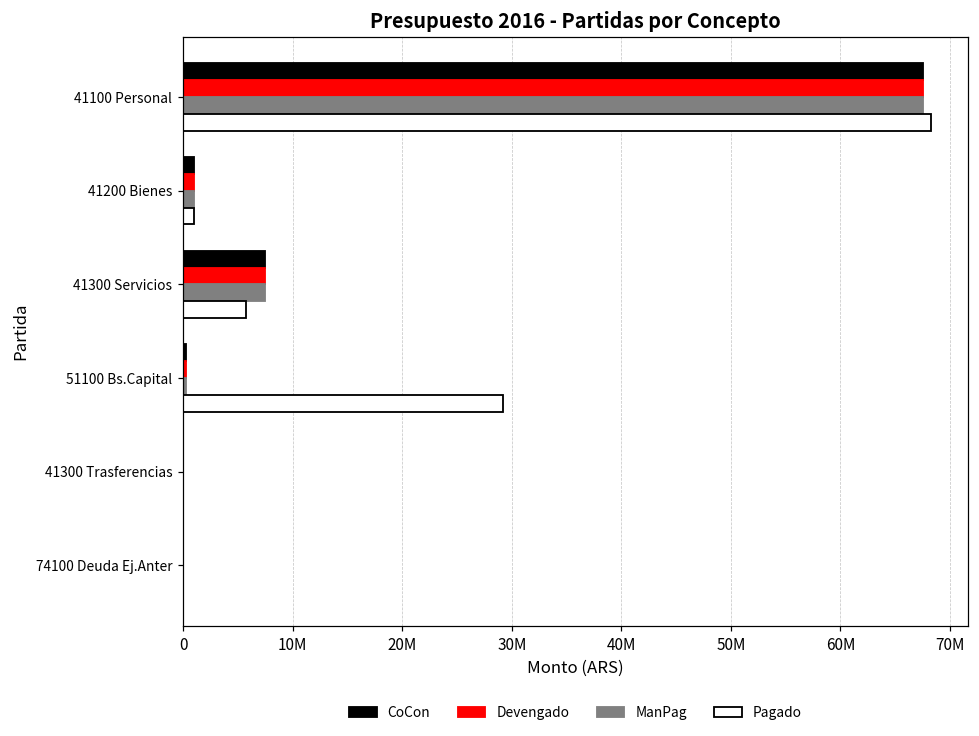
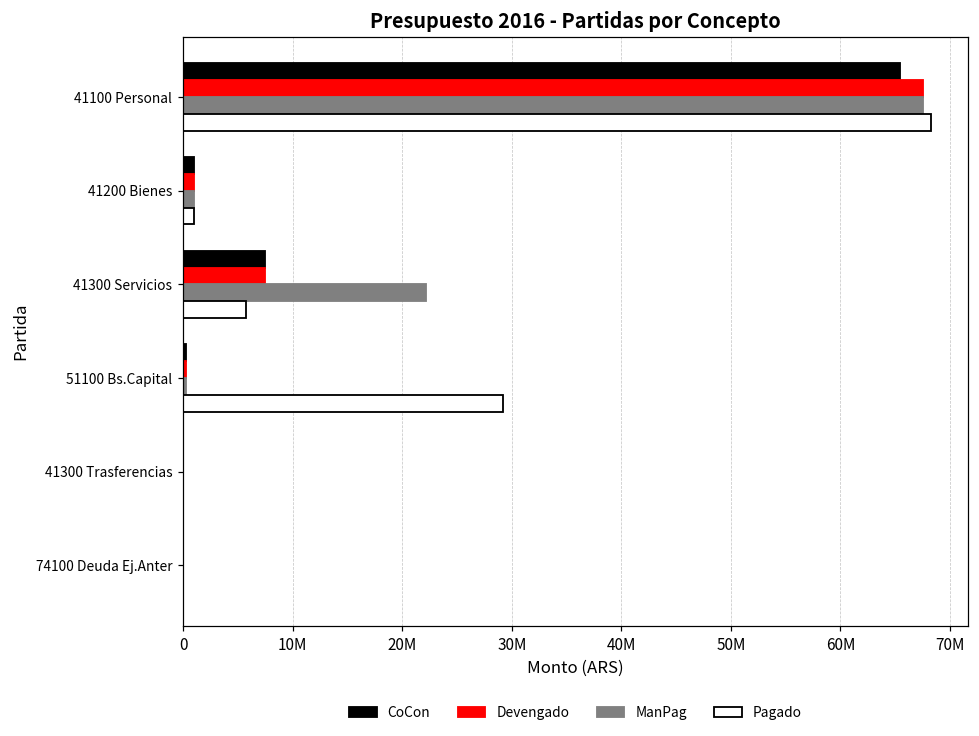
  {
    "CoCon": {
-     "41100 Personal": 68000000,
+     "41100 Personal": 65000000,
      "41200 Bienes": 1000000,
      "41300 Servicios": 8000000,
      "51100 Bs.Capital": 0,
      "41300 Trasferencias": 0,
      "74100 Deuda Ej.Anter": 0
    },
    "Devengado": {
      "41100 Personal": 68000000,
      "41200 Bienes": 1000000,
      "41300 Servicios": 8000000,
      "51100 Bs.Capital": 0,
      "41300 Trasferencias": 0,
      "74100 Deuda Ej.Anter": 0
    },
    "ManPag": {
      "41100 Personal": 68000000,
      "41200 Bienes": 1000000,
-     "41300 Servicios": 8000000,
+     "41300 Servicios": 22000000,
      "51100 Bs.Capital": 0,
      "41300 Trasferencias": 0,
      "74100 Deuda Ej.Anter": 0
    },
    "Pagado": {
      "41100 Personal": 68000000,
      "41200 Bienes": 1000000,
      "41300 Servicios": 6000000,
      "51100 Bs.Capital": 29000000,
      "41300 Trasferencias": 0,
      "74100 Deuda Ej.Anter": 0
    }
  }
